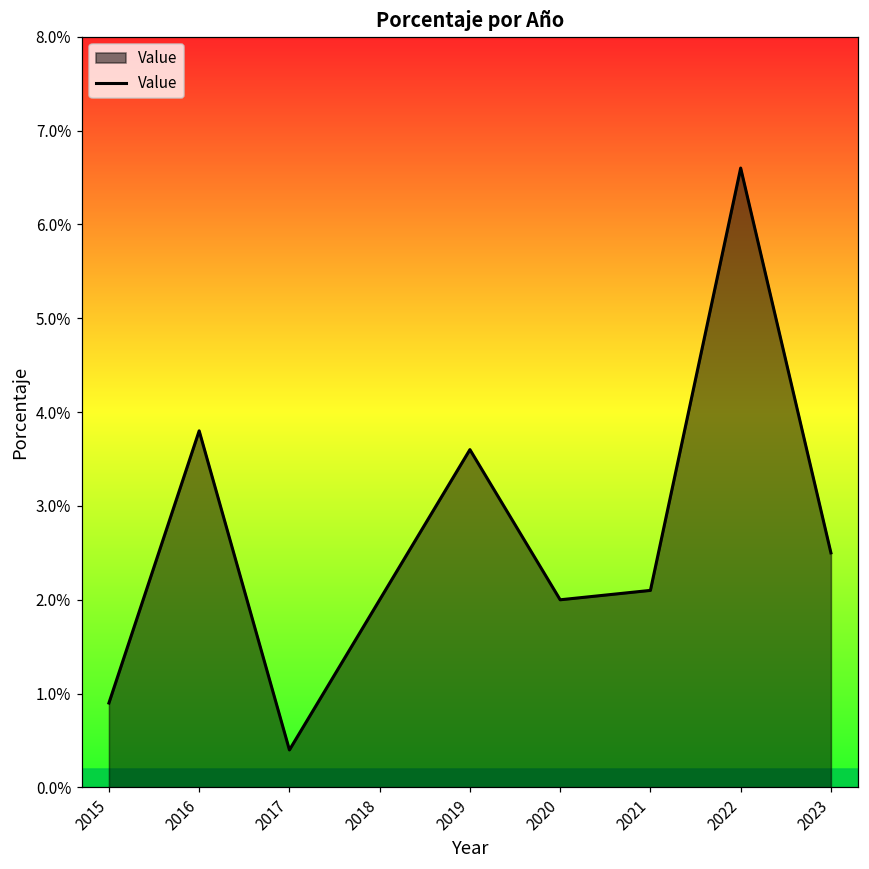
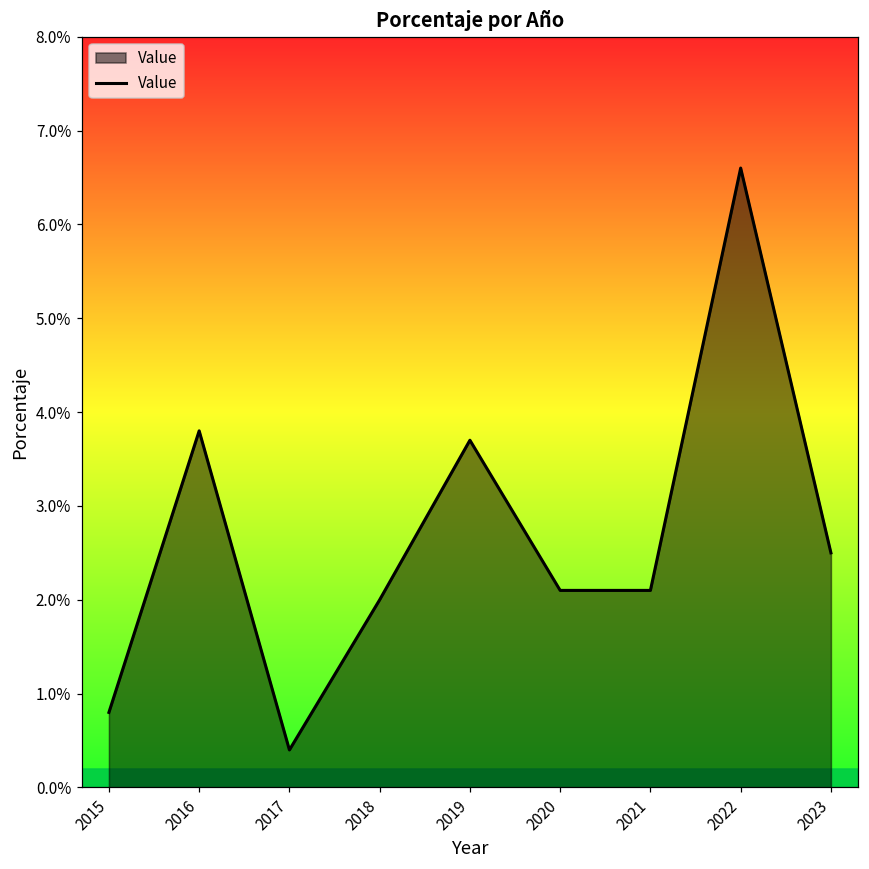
  {
-   "2015": "0.9%",
+   "2015": "0.8%",
    "2016": "3.8%",
    "2017": "0.4%",
    "2018": "2.0%",
-   "2019": "3.6%",
-   "2020": "2.0%",
+   "2019": "3.7%",
+   "2020": "2.1%",
    "2021": "2.1%",
    "2022": "6.6%",
    "2023": "2.5%"
  }
